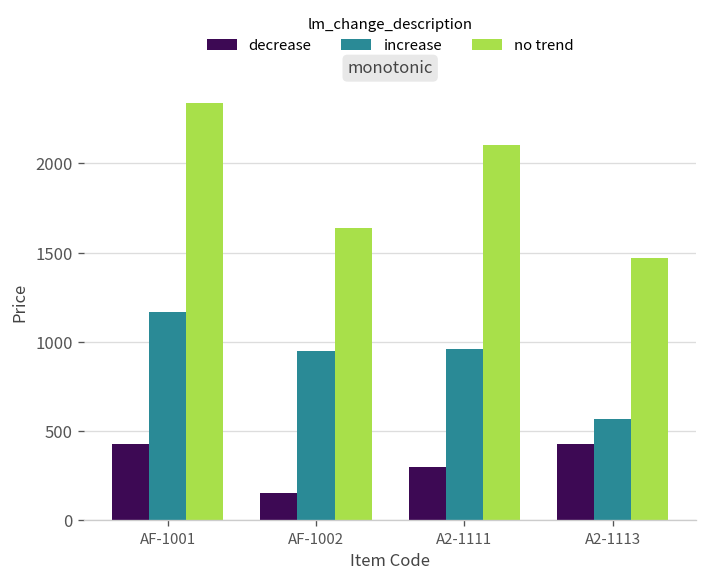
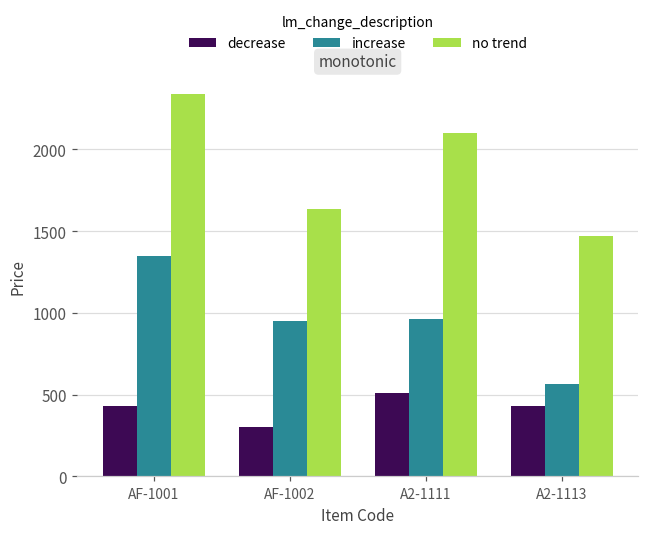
  {
    "decrease": {
      "AF-1001": 430,
-     "AF-1002": 150,
-     "A2-1111": 300,
+     "AF-1002": 300,
+     "A2-1111": 510,
      "A2-1113": 430
    },
    "increase": {
-     "AF-1001": 1170,
+     "AF-1001": 1350,
      "AF-1002": 950,
      "A2-1111": 960,
      "A2-1113": 570
    },
    "no trend": {
      "AF-1001": 2340,
      "AF-1002": 1640,
      "A2-1111": 2100,
      "A2-1113": 1470
    }
  }
